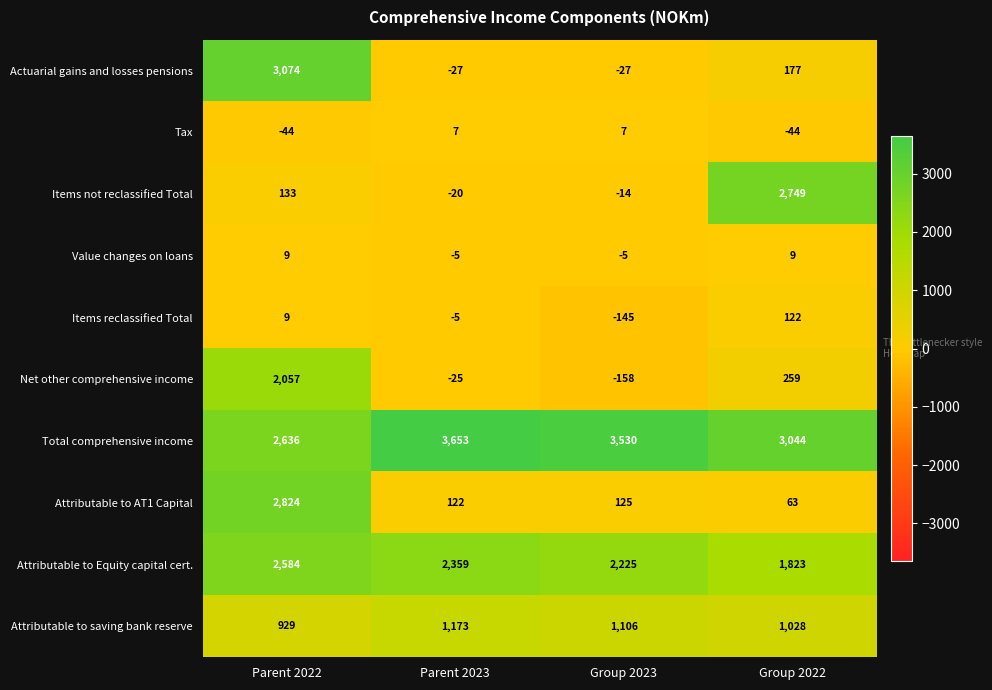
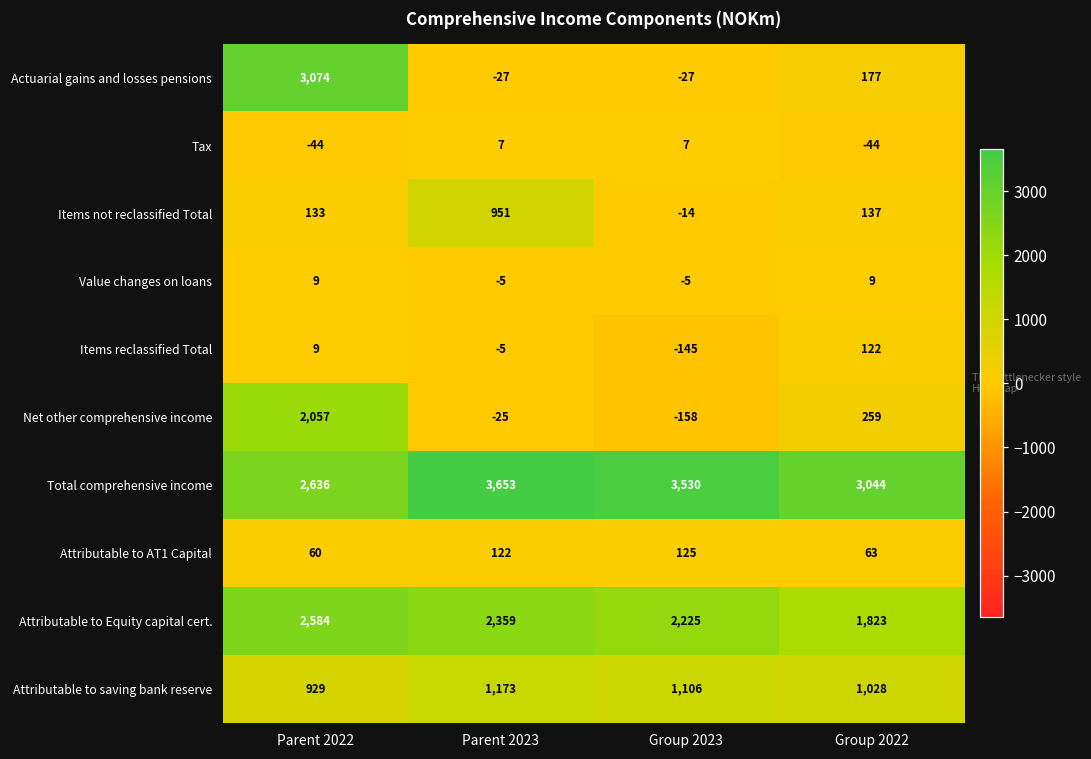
  {
    "Actuarial gains and losses pensions": {
      "Parent 2022": "3,074",
      "Parent 2023": "-27",
      "Group 2023": "-27",
      "Group 2022": "177"
    },
    "Tax": {
      "Parent 2022": "-44",
      "Parent 2023": "7",
      "Group 2023": "7",
      "Group 2022": "-44"
    },
    "Items not reclassified Total": {
      "Parent 2022": "133",
-     "Parent 2023": "-20",
+     "Parent 2023": "951",
      "Group 2023": "-14",
-     "Group 2022": "2,749"
+     "Group 2022": "137"
    },
    "Value changes on loans": {
      "Parent 2022": "9",
      "Parent 2023": "-5",
      "Group 2023": "-5",
      "Group 2022": "9"
    },
    "Items reclassified Total": {
      "Parent 2022": "9",
      "Parent 2023": "-5",
      "Group 2023": "-145",
      "Group 2022": "122"
    },
    "Net other comprehensive income": {
      "Parent 2022": "2,057",
      "Parent 2023": "-25",
      "Group 2023": "-158",
      "Group 2022": "259"
    },
    "Total comprehensive income": {
      "Parent 2022": "2,636",
      "Parent 2023": "3,653",
      "Group 2023": "3,530",
      "Group 2022": "3,044"
    },
    "Attributable to AT1 Capital": {
-     "Parent 2022": "2,824",
+     "Parent 2022": "60",
      "Parent 2023": "122",
      "Group 2023": "125",
      "Group 2022": "63"
    },
    "Attributable to Equity capital cert.": {
      "Parent 2022": "2,584",
      "Parent 2023": "2,359",
      "Group 2023": "2,225",
      "Group 2022": "1,823"
    },
    "Attributable to saving bank reserve": {
      "Parent 2022": "929",
      "Parent 2023": "1,173",
      "Group 2023": "1,106",
      "Group 2022": "1,028"
    }
  }
